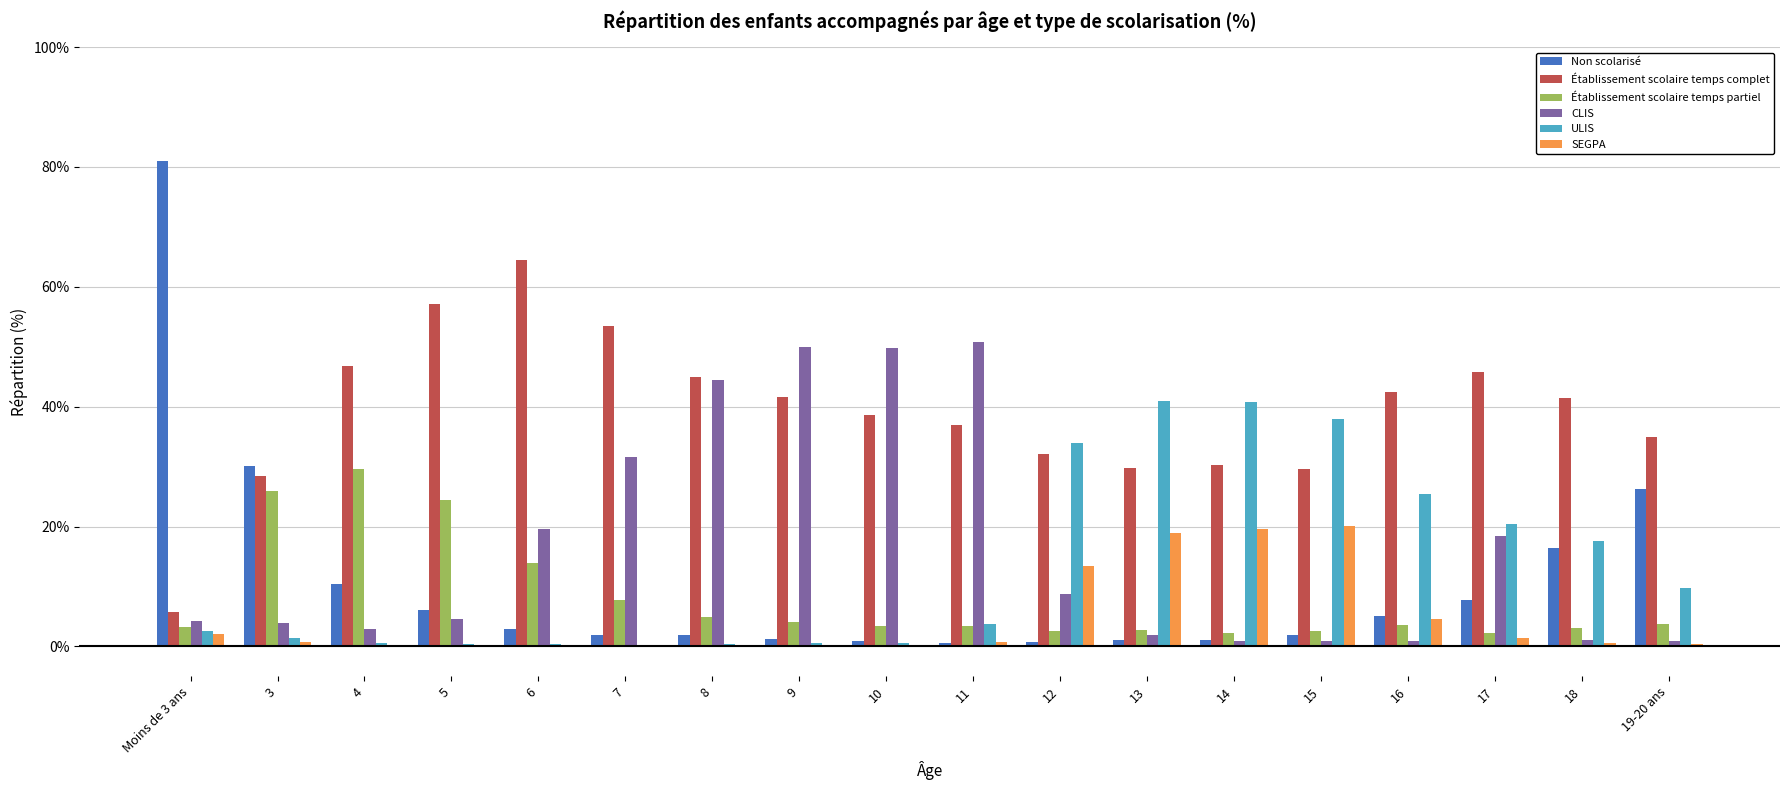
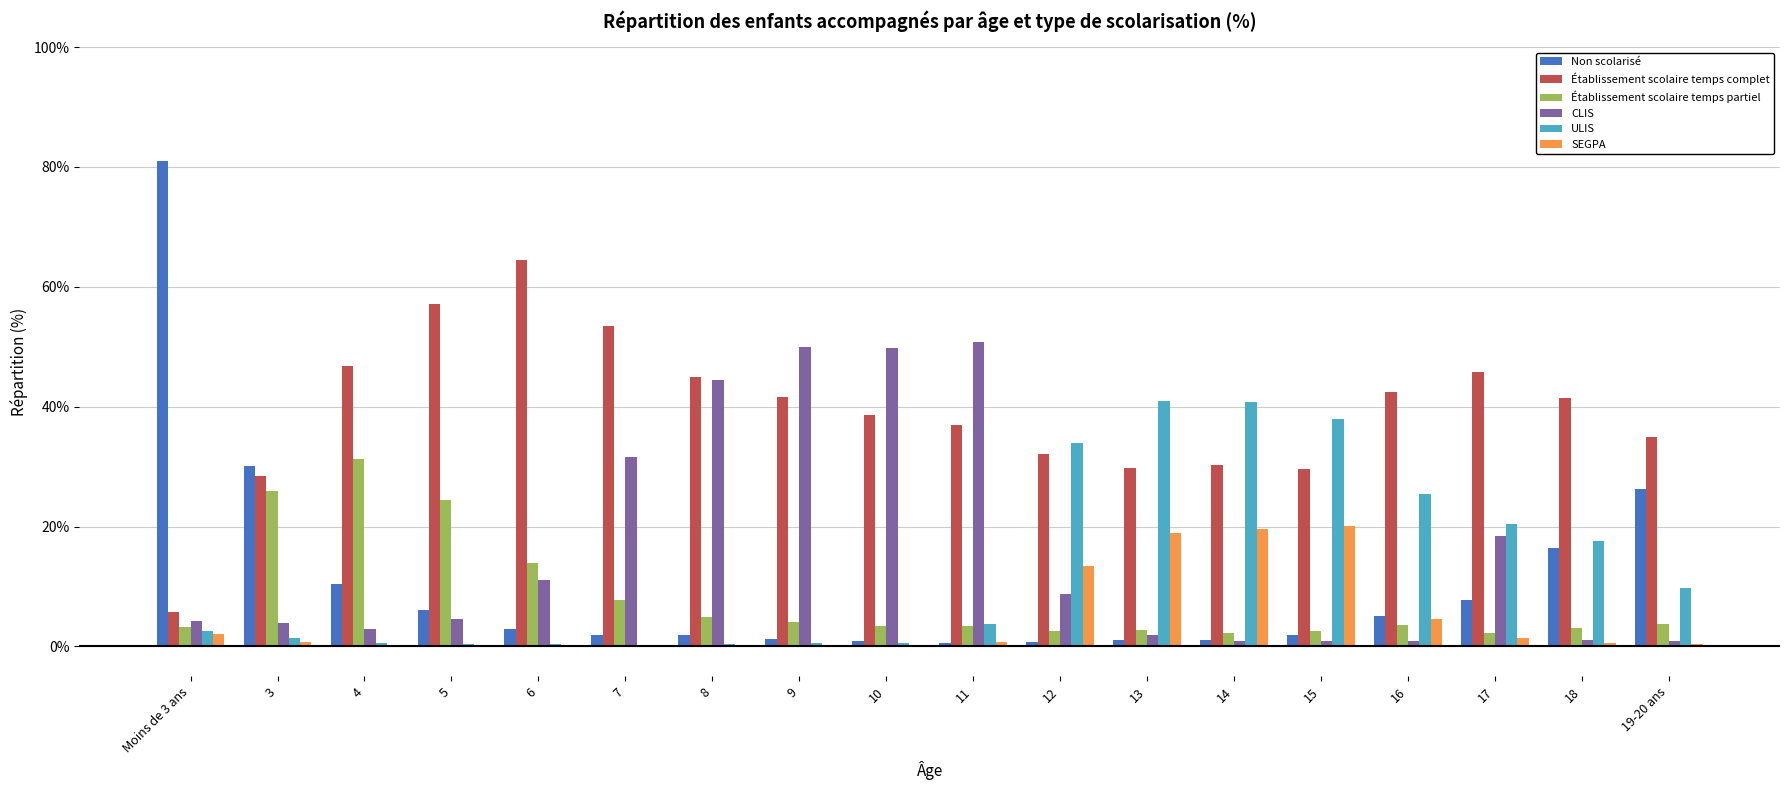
  {
    "Établissement scolaire temps complet": {
      "Moins de 3 ans": "6%",
      "3": "28%",
      "4": "47%",
      "5": "57%",
      "6": "65%",
      "7": "54%",
      "8": "45%",
      "9": "42%",
      "10": "39%",
      "11": "37%",
      "12": "32%",
      "13": "30%",
      "14": "30%",
      "15": "30%",
      "16": "43%",
      "17": "46%",
      "18": "41%",
      "19-20 ans": "35%"
    },
    "Établissement scolaire temps partiel": {
      "Moins de 3 ans": "3%",
      "3": "26%",
-     "4": "30%",
+     "4": "31%",
      "5": "24%",
      "6": "14%",
      "7": "8%",
      "8": "5%",
      "9": "4%",
      "10": "3%",
      "11": "3%",
      "12": "3%",
      "13": "3%",
      "14": "2%",
      "15": "3%",
      "16": "4%",
      "17": "2%",
      "18": "3%",
      "19-20 ans": "4%"
    },
    "CLIS": {
      "Moins de 3 ans": "4%",
      "3": "4%",
      "4": "3%",
      "5": "5%",
-     "6": "20%",
+     "6": "11%",
      "7": "32%",
      "8": "44%",
      "9": "50%",
      "10": "50%",
      "11": "51%",
      "12": "9%",
      "13": "2%",
      "14": "1%",
      "15": "1%",
      "16": "1%",
      "17": "18%",
      "18": "1%",
      "19-20 ans": "1%"
    },
    "SEGPA": {
      "Moins de 3 ans": "2%",
      "3": "1%",
      "11": "1%",
      "12": "13%",
      "13": "19%",
      "14": "20%",
      "15": "20%",
      "16": "5%",
      "17": "1%",
      "18": "1%"
    }
  }
